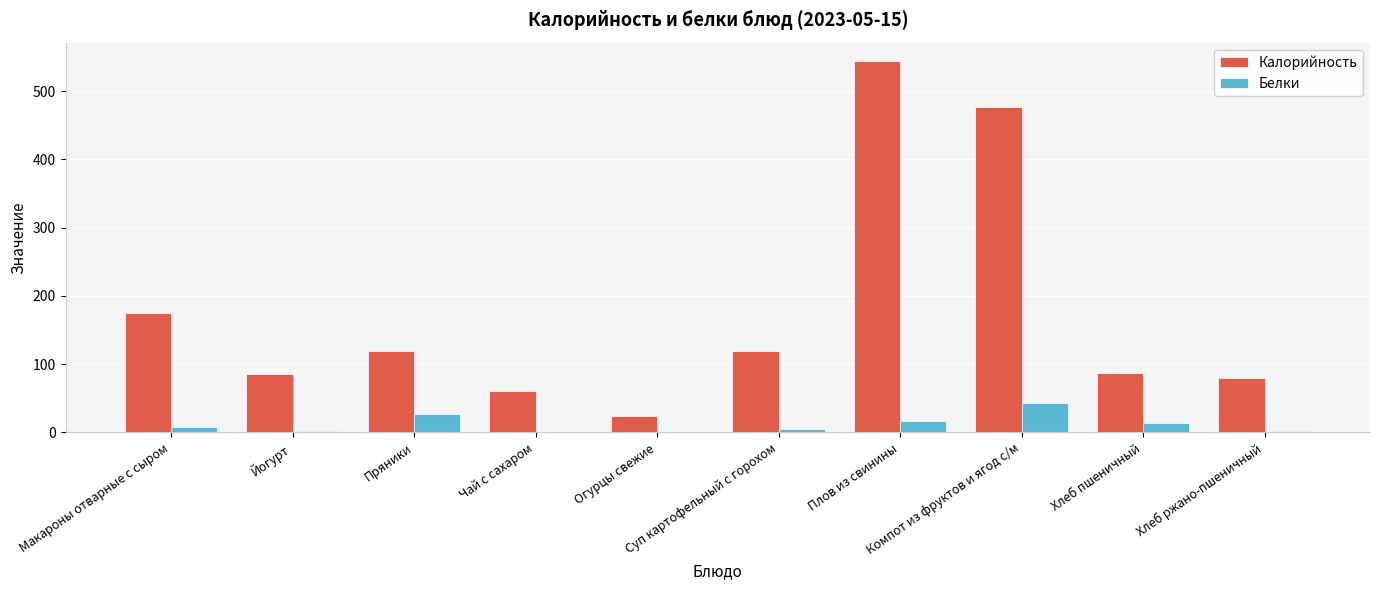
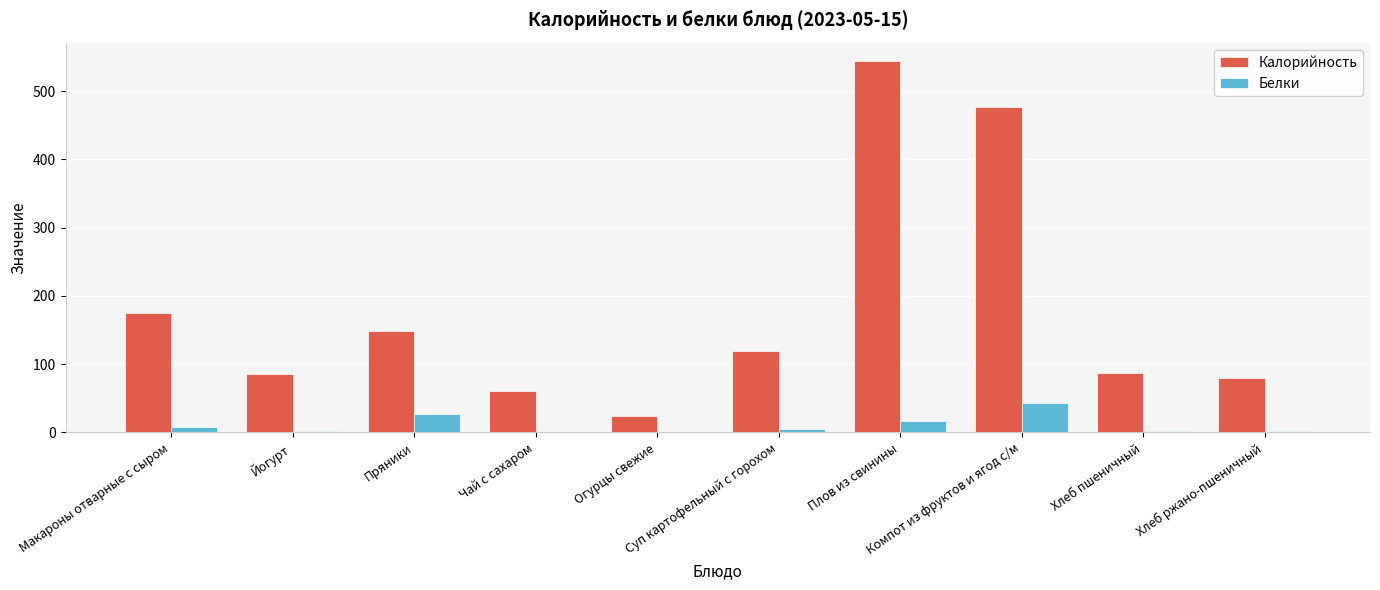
  {
    "Калорийность": {
      "Макароны отварные с сыром": 180,
      "Йогурт": 90,
-     "Пряники": 120,
+     "Пряники": 150,
      "Чай с сахаром": 60,
      "Огурцы свежие": 20,
      "Суп картофельный с горохом": 120,
      "Плов из свинины": 540,
      "Компот из фруктов и ягод с/м": 480,
      "Хлеб пшеничный": 90,
      "Хлеб ржано-пшеничный": 80
    },
    "Белки": {
      "Макароны отварные с сыром": 10,
      "Пряники": 30,
      "Суп картофельный с горохом": 0,
      "Плов из свинины": 20,
      "Компот из фруктов и ягод с/м": 40,
-     "Хлеб пшеничный": 10
+     "Хлеб пшеничный": 0
    }
  }
